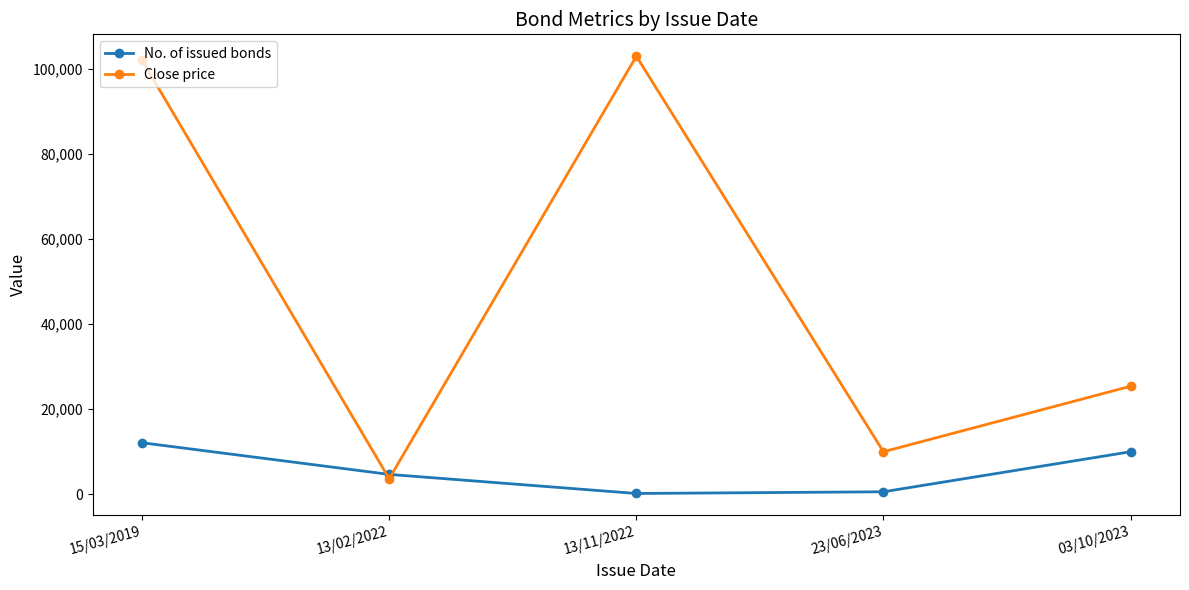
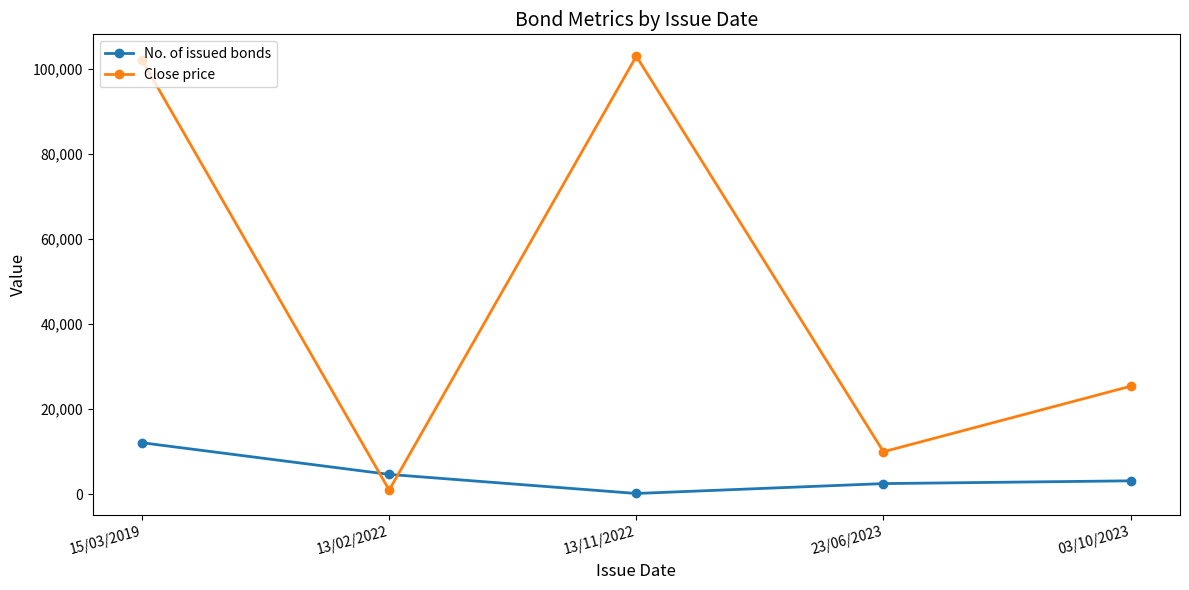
  {
    "No. of issued bonds": {
      "15/03/2019": "12,000",
      "13/02/2022": "5,000",
      "13/11/2022": "0",
-     "23/06/2023": "1,000",
-     "03/10/2023": "10,000"
+     "23/06/2023": "3,000",
+     "03/10/2023": "3,000"
    },
    "Close price": {
-     "13/02/2022": "4,000",
+     "13/02/2022": "1,000",
      "13/11/2022": "103,000",
      "23/06/2023": "10,000",
      "03/10/2023": "25,000"
    }
  }
